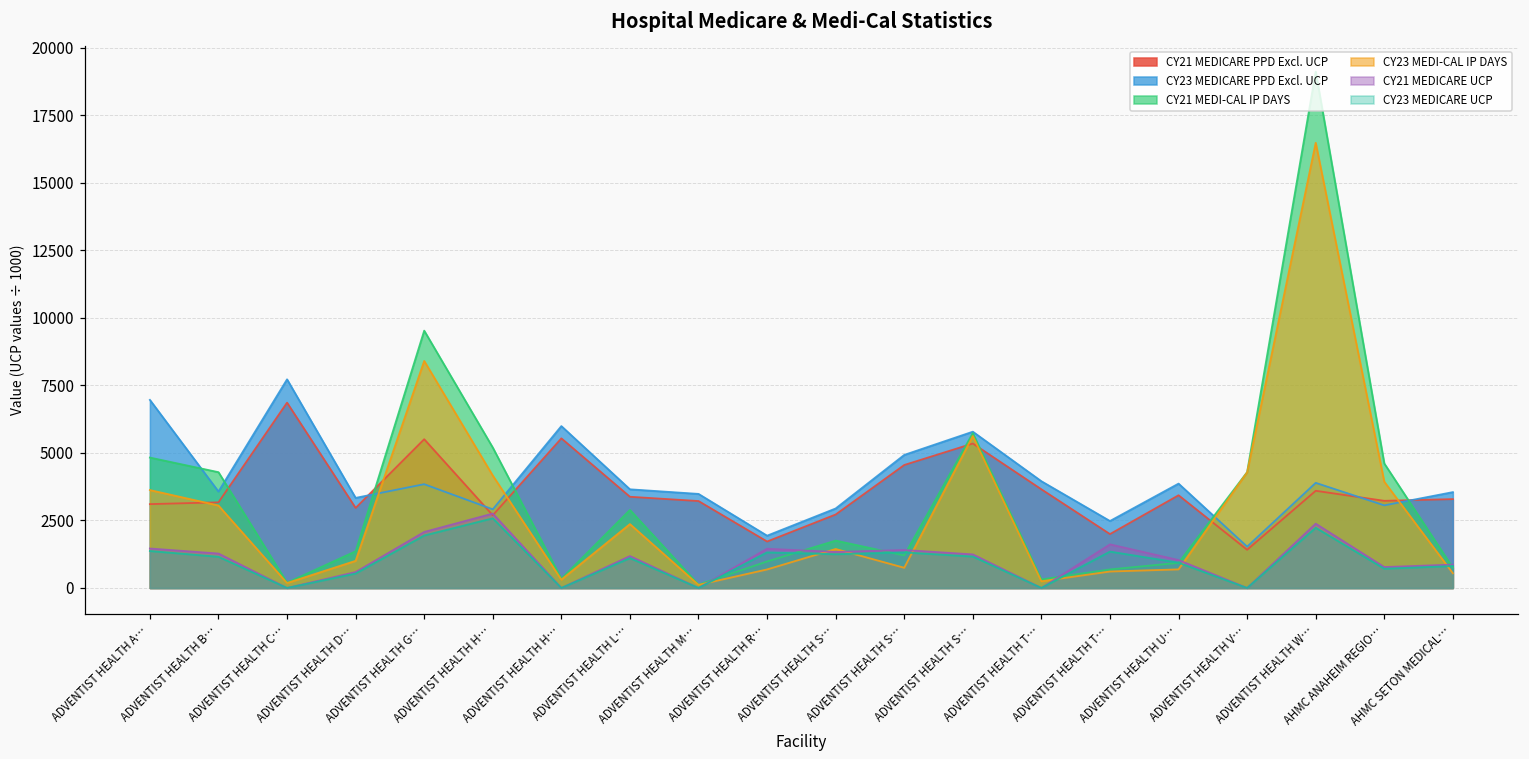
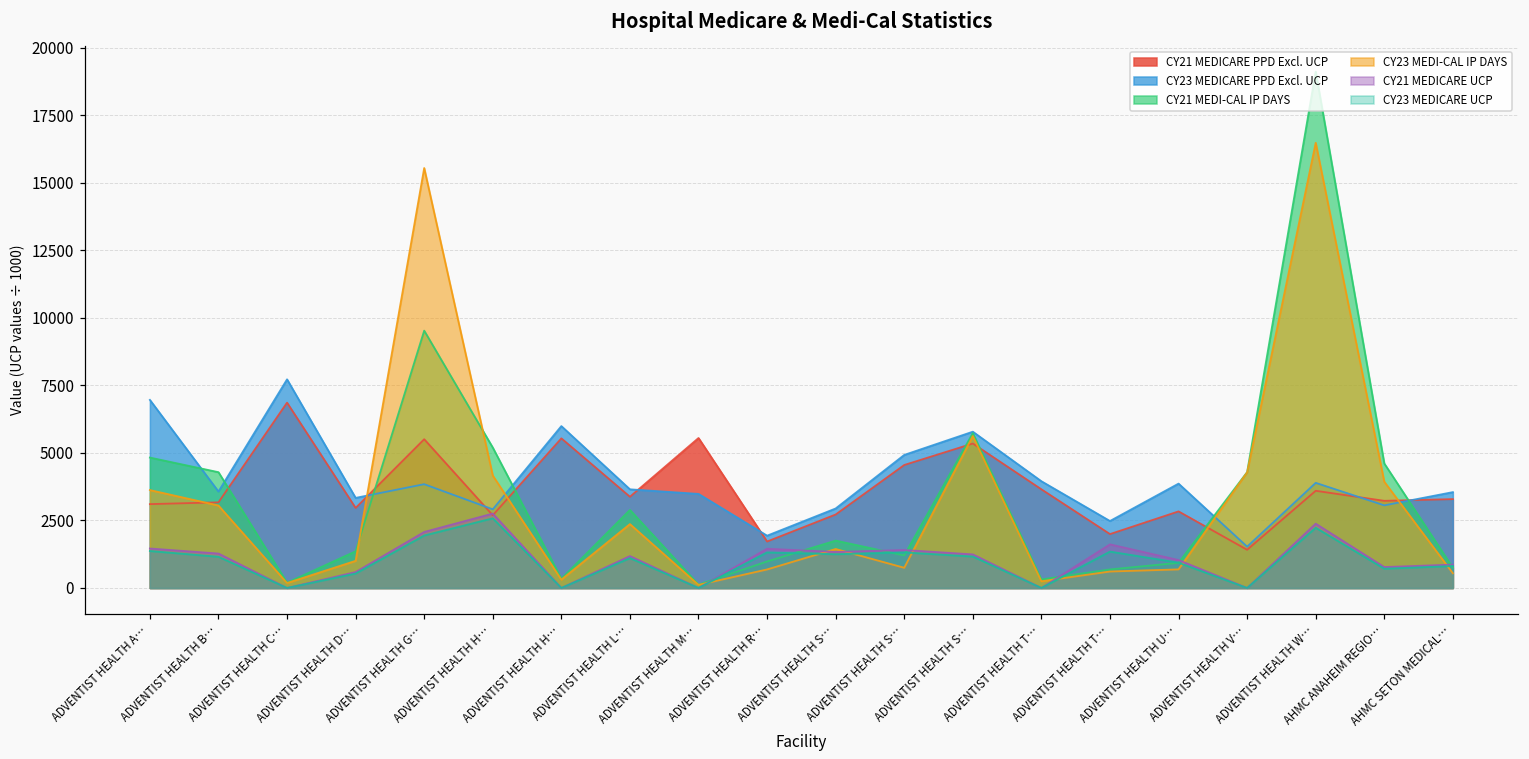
  {
    "CY21 MEDICARE PPD Excl. UCP": {
      "ADVENTIST HEALTH A…": 3100,
      "ADVENTIST HEALTH B…": 3200,
      "ADVENTIST HEALTH C…": 6900,
      "ADVENTIST HEALTH D…": 3000,
      "ADVENTIST HEALTH G…": 5500,
      "ADVENTIST HEALTH L…": 3400,
-     "ADVENTIST HEALTH M…": 3200,
+     "ADVENTIST HEALTH M…": 5600,
      "ADVENTIST HEALTH R…": 1700,
-     "ADVENTIST HEALTH U…": 3400,
+     "ADVENTIST HEALTH U…": 2800,
      "ADVENTIST HEALTH V…": 1400,
      "ADVENTIST HEALTH W…": 3600,
      "AHMC ANAHEIM REGIO…": 3200,
      "AHMC SETON MEDICAL…": 3300
    },
    "CY23 MEDICARE PPD Excl. UCP": {
      "ADVENTIST HEALTH A…": 7000,
      "ADVENTIST HEALTH B…": 3600,
      "ADVENTIST HEALTH C…": 7700,
      "ADVENTIST HEALTH D…": 3300,
      "ADVENTIST HEALTH G…": 3800,
      "ADVENTIST HEALTH L…": 3700,
      "ADVENTIST HEALTH M…": 3500,
      "ADVENTIST HEALTH R…": 1900,
      "ADVENTIST HEALTH U…": 3900,
      "ADVENTIST HEALTH V…": 1500,
      "ADVENTIST HEALTH W…": 3900,
      "AHMC ANAHEIM REGIO…": 3100,
      "AHMC SETON MEDICAL…": 3500
    },
    "CY23 MEDI-CAL IP DAYS": {
      "ADVENTIST HEALTH A…": 3600,
      "ADVENTIST HEALTH B…": 3100,
      "ADVENTIST HEALTH D…": 1000,
-     "ADVENTIST HEALTH G…": 8400,
+     "ADVENTIST HEALTH G…": 15500,
      "ADVENTIST HEALTH L…": 2400,
      "ADVENTIST HEALTH R…": 700,
      "ADVENTIST HEALTH U…": 700,
      "ADVENTIST HEALTH W…": 16500,
      "AHMC ANAHEIM REGIO…": 3900,
      "AHMC SETON MEDICAL…": 500
    },
    "CY21 MEDICARE UCP": {
      "ADVENTIST HEALTH B…": 1300,
      "ADVENTIST HEALTH G…": 2100,
      "ADVENTIST HEALTH R…": 1500,
      "ADVENTIST HEALTH W…": 2400
    }
  }
